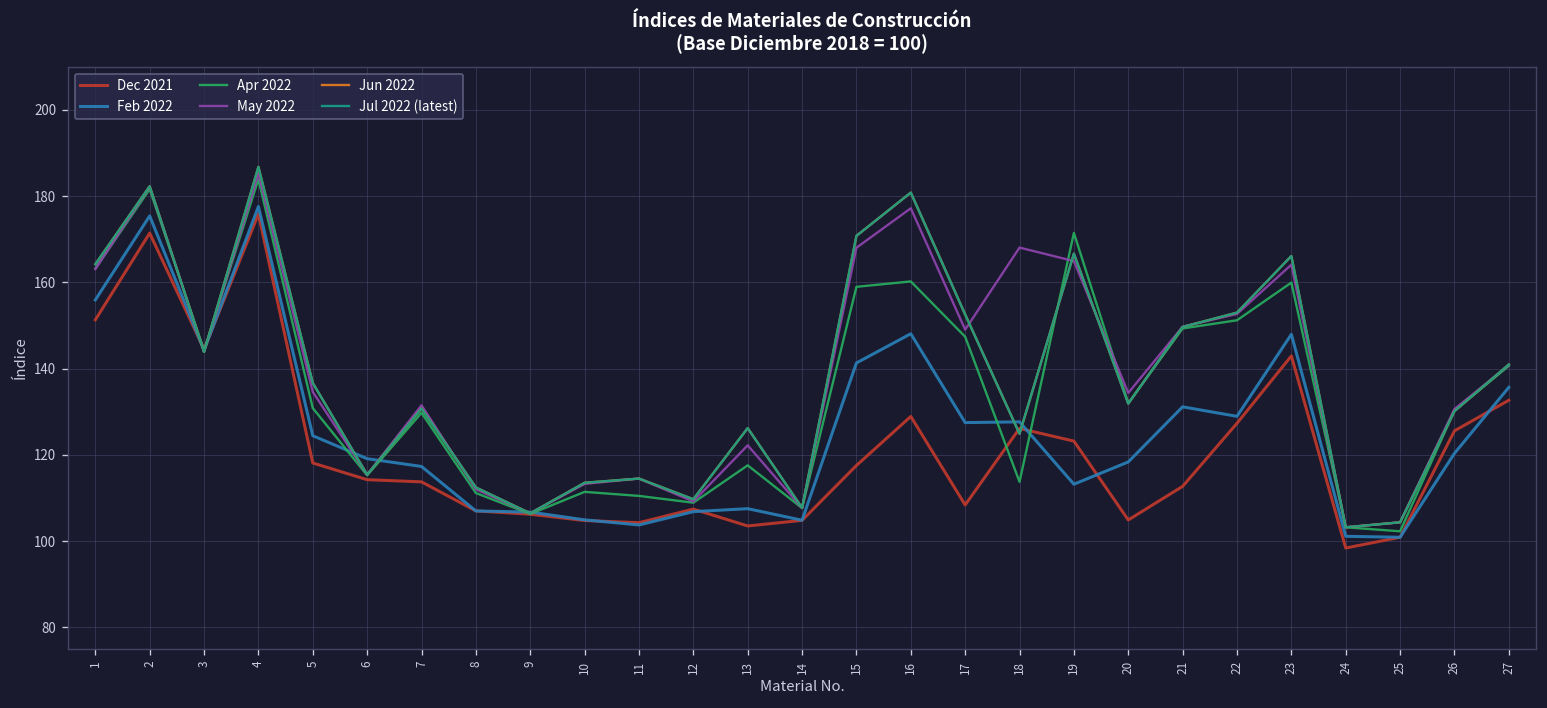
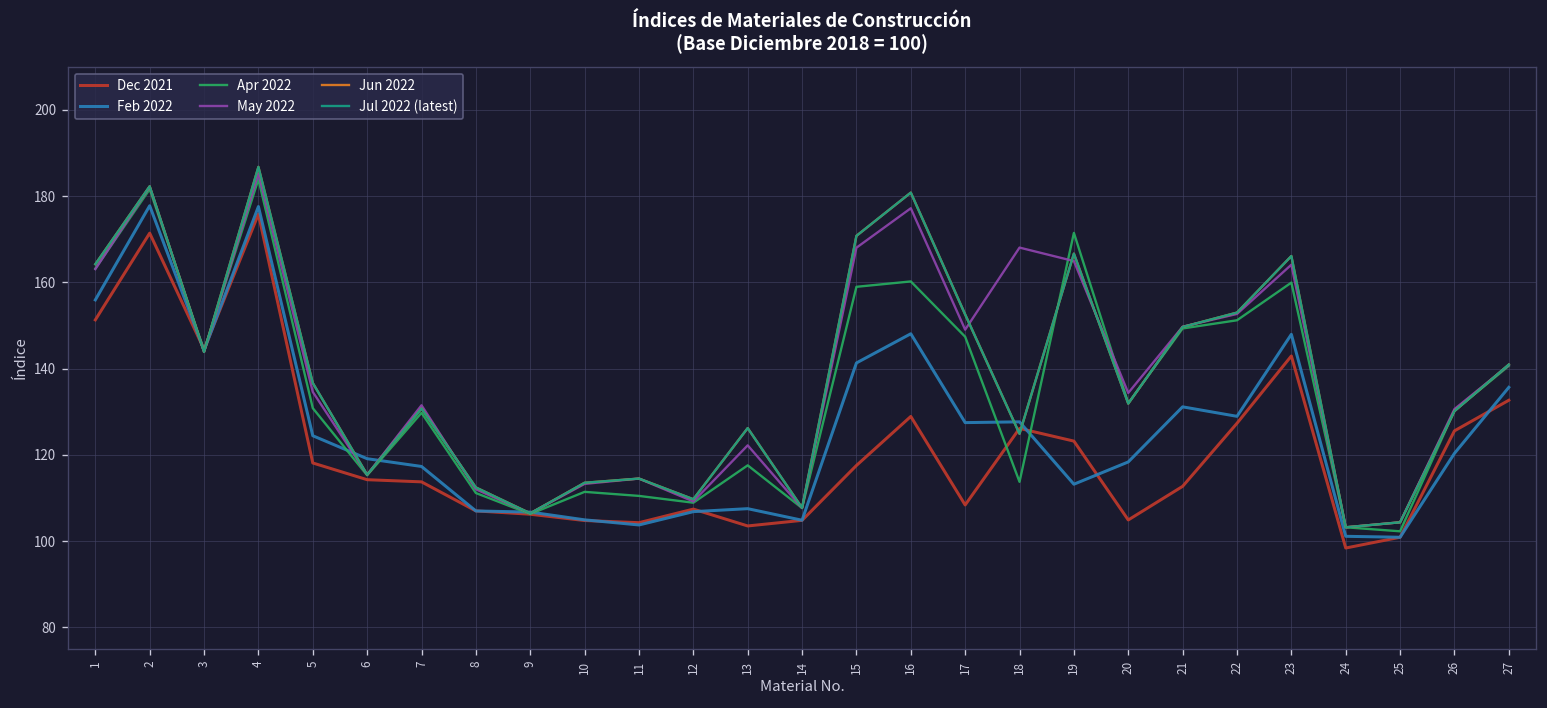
  {
    "Dec 2021": {
      "1": 151,
      "2": 171,
      "4": 176,
      "5": 118,
      "6": 114,
      "7": 114,
      "13": 104,
      "15": 118,
      "16": 129,
      "17": 108,
      "18": 126,
      "19": 123,
      "20": 105,
      "21": 113,
      "22": 127,
      "23": 143,
      "24": 98,
      "26": 126,
      "27": 133
    },
    "Feb 2022": {
      "1": 156,
-     "2": 175,
+     "2": 178,
      "4": 178,
      "5": 124,
      "6": 119,
      "7": 117,
      "13": 108,
      "15": 141,
      "16": 148,
      "17": 127,
      "18": 128,
      "19": 113,
      "20": 118,
      "21": 131,
      "22": 129,
      "23": 148,
      "24": 101,
      "26": 120,
      "27": 136
    },
    "May 2022": {
      "4": 185,
      "5": 135,
      "7": 132,
      "13": 122,
      "15": 168,
      "16": 177,
      "17": 149,
      "18": 168,
      "19": 165,
      "20": 134,
      "23": 164
    }
  }
